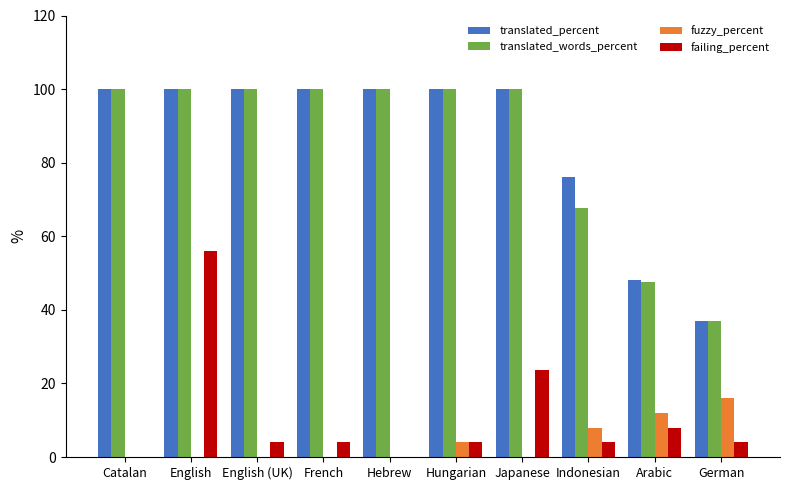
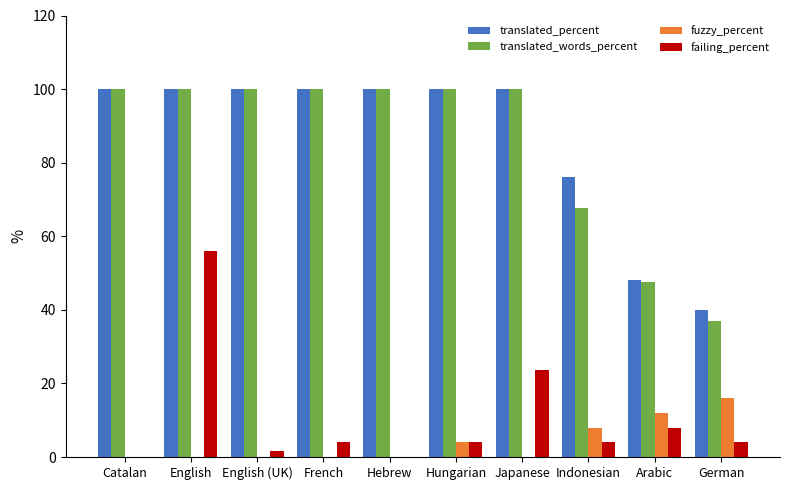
  {
    "translated_percent": {
      "Catalan": 100,
      "English": 100,
      "English (UK)": 100,
      "French": 100,
      "Hebrew": 100,
      "Hungarian": 100,
      "Japanese": 100,
      "Indonesian": 76,
      "Arabic": 48,
-     "German": 37
+     "German": 40
    },
    "translated_words_percent": {
      "Catalan": 100,
      "English": 100,
      "English (UK)": 100,
      "French": 100,
      "Hebrew": 100,
      "Hungarian": 100,
      "Japanese": 100,
      "Indonesian": 68,
      "Arabic": 48,
      "German": 37
    },
    "fuzzy_percent": {
      "Catalan": 0,
      "English": 0,
      "English (UK)": 0,
      "French": 0,
      "Hebrew": 0,
      "Hungarian": 4,
      "Japanese": 0,
      "Indonesian": 8,
      "Arabic": 12,
      "German": 16
    },
    "failing_percent": {
      "Catalan": 0,
      "English": 56,
-     "English (UK)": 4,
+     "English (UK)": 2,
      "French": 4,
      "Hebrew": 0,
      "Hungarian": 4,
      "Japanese": 24,
      "Indonesian": 4,
      "Arabic": 8,
      "German": 4
    }
  }
